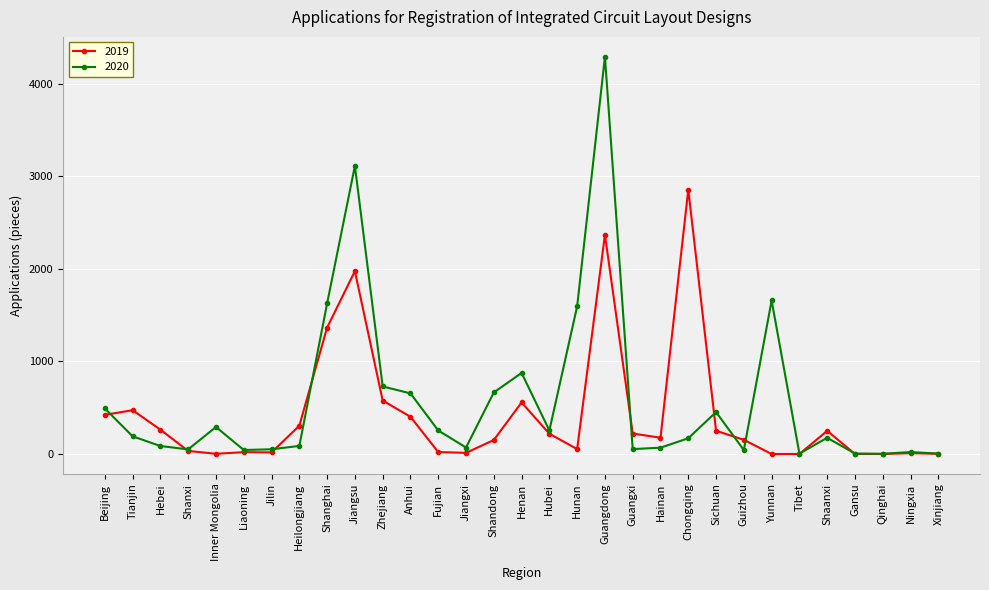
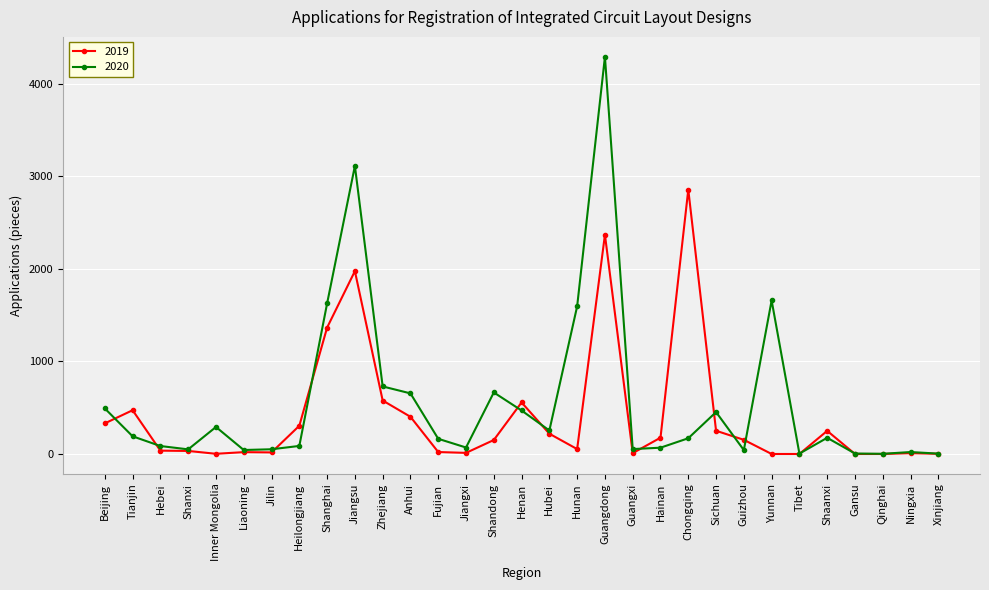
  {
    "2019": {
-     "Beijing": 400,
+     "Beijing": 300,
      "Tianjin": 500,
-     "Hebei": 300,
+     "Hebei": 0,
      "Inner Mongolia": 0,
      "Jilin": 0,
      "Heilongjiang": 300,
      "Shanghai": 1400,
      "Jiangsu": 2000,
      "Zhejiang": 600,
      "Anhui": 400,
      "Fujian": 0,
      "Jiangxi": 0,
      "Shandong": 200,
      "Henan": 600,
      "Hubei": 200,
      "Hunan": 100,
      "Guangdong": 2400,
-     "Guangxi": 200,
+     "Guangxi": 0,
      "Hainan": 200,
      "Chongqing": 2900,
      "Sichuan": 300,
      "Guizhou": 200,
      "Yunnan": 0,
      "Shaanxi": 300
    },
    "2020": {
      "Beijing": 500,
      "Tianjin": 200,
      "Hebei": 100,
      "Inner Mongolia": 300,
      "Jilin": 100,
      "Heilongjiang": 100,
      "Shanghai": 1600,
      "Jiangsu": 3100,
      "Zhejiang": 700,
      "Anhui": 700,
-     "Fujian": 300,
+     "Fujian": 200,
      "Jiangxi": 100,
      "Shandong": 700,
-     "Henan": 900,
+     "Henan": 500,
      "Hubei": 300,
      "Hunan": 1600,
      "Guangdong": 4300,
      "Guangxi": 100,
      "Hainan": 100,
      "Chongqing": 200,
      "Sichuan": 500,
      "Guizhou": 0,
      "Yunnan": 1700,
      "Shaanxi": 200
    }
  }
